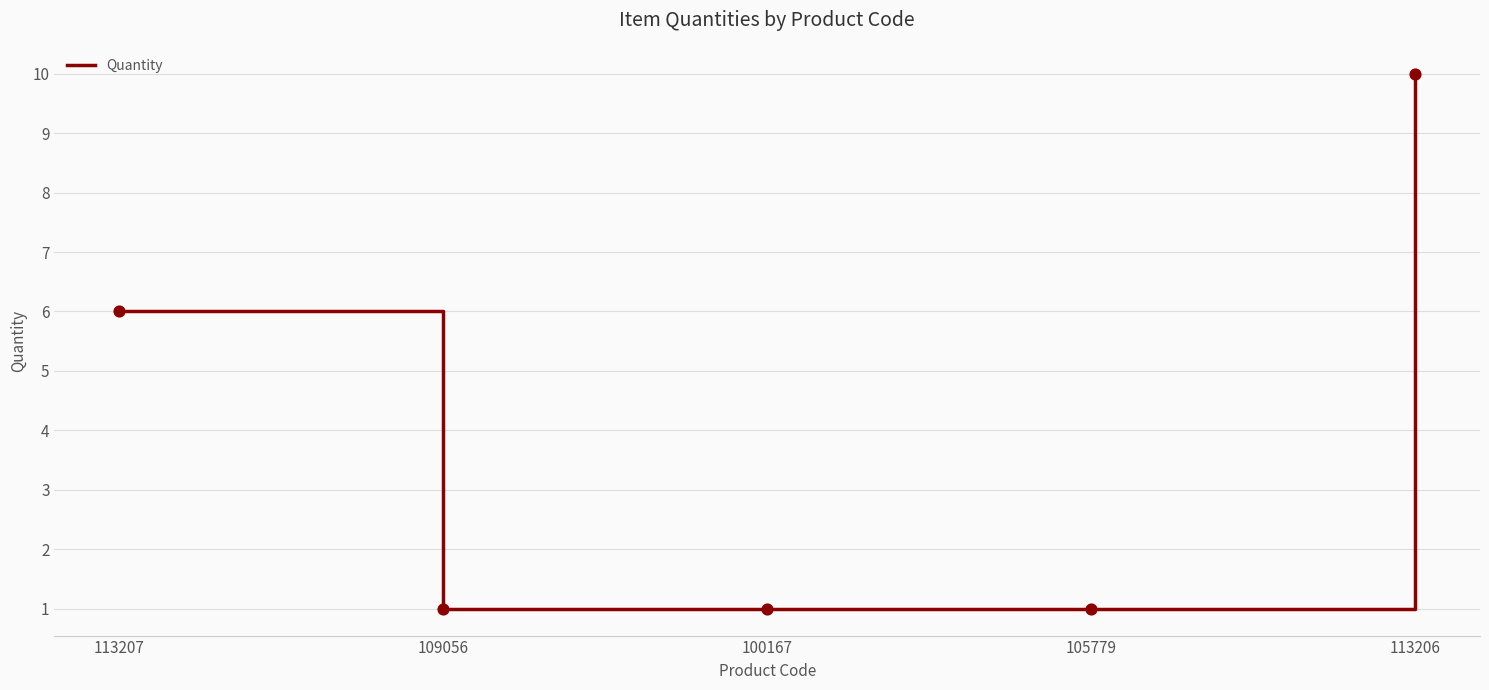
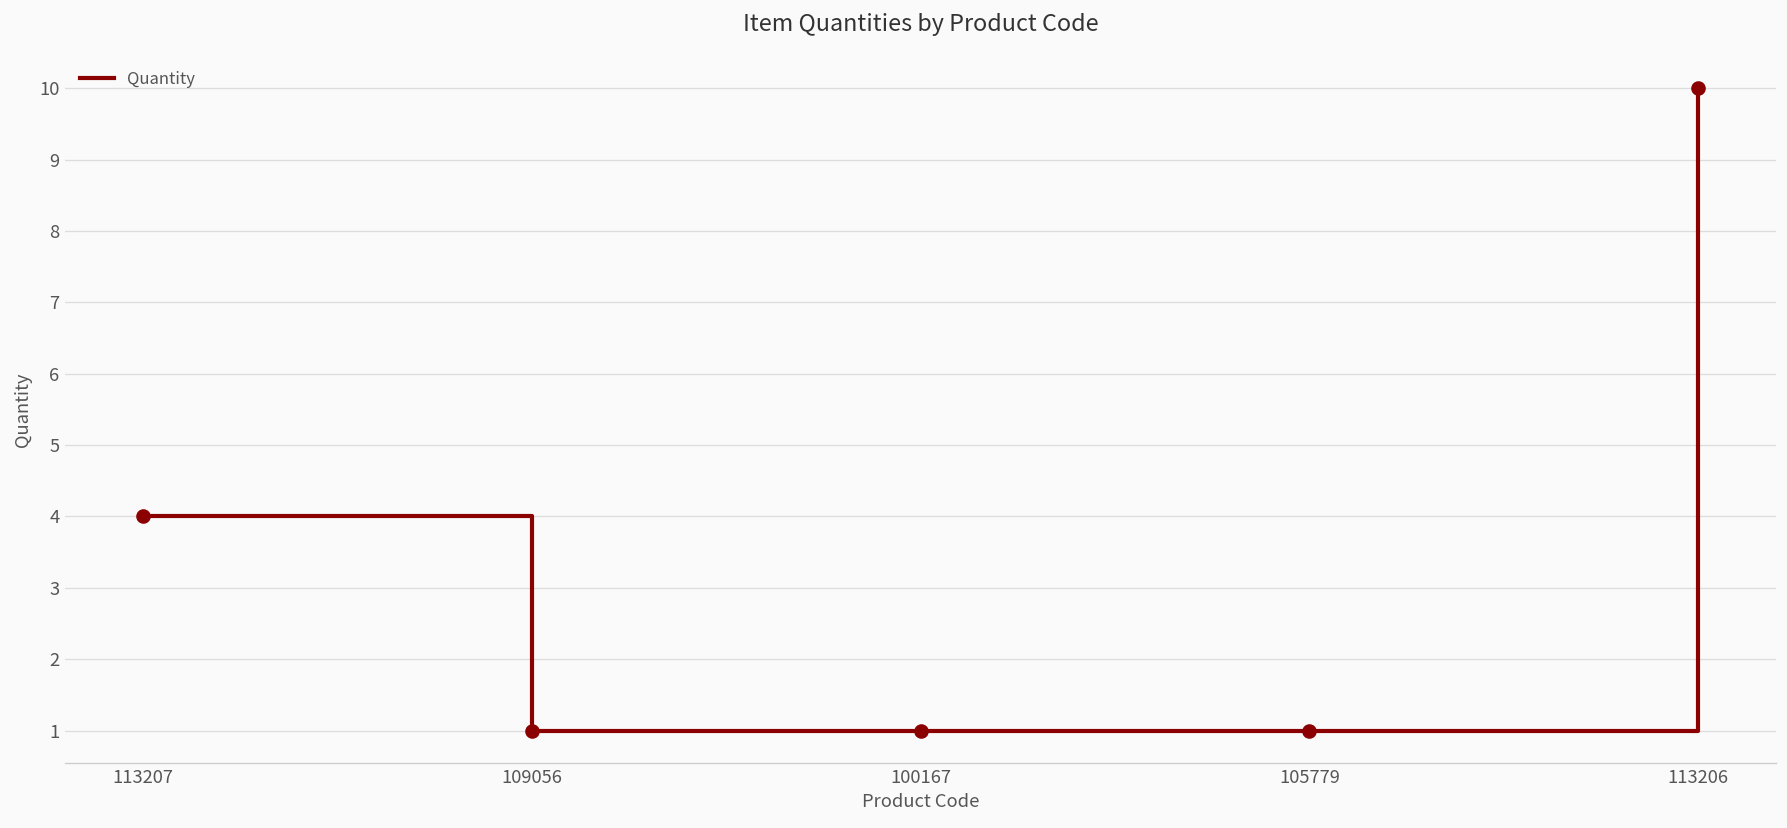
  {
-   "113207": 6,
+   "113207": 4,
    "109056": 1,
    "100167": 1,
    "105779": 1,
    "113206": 10
  }
